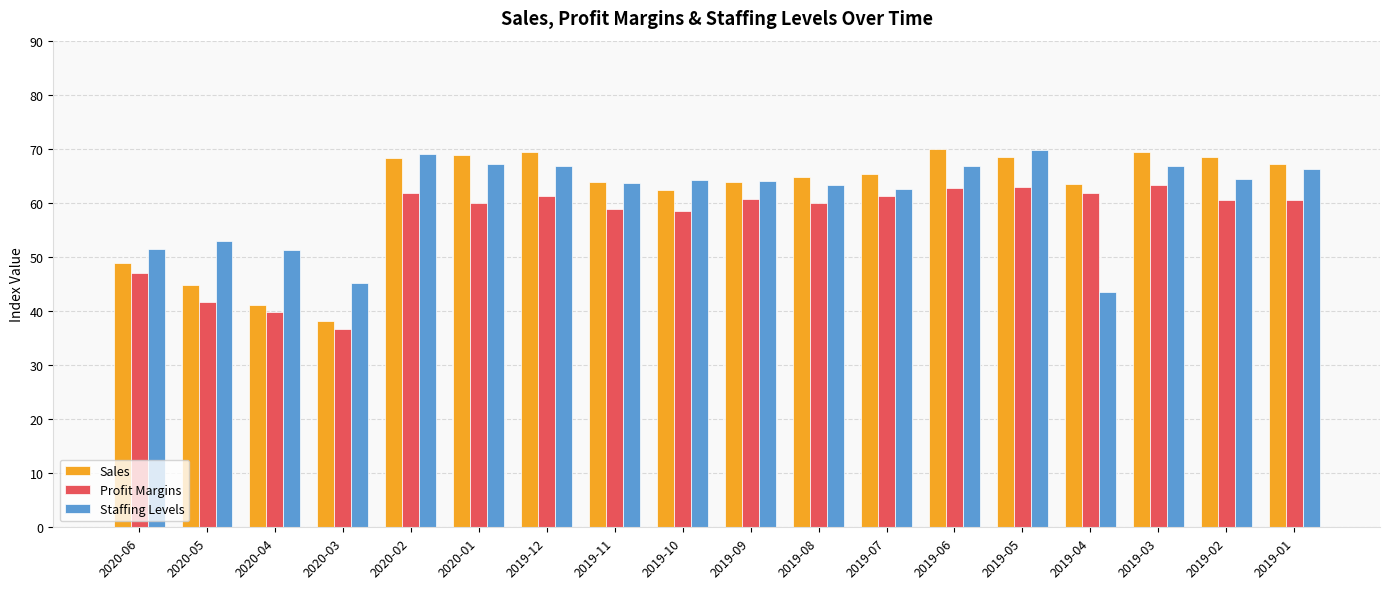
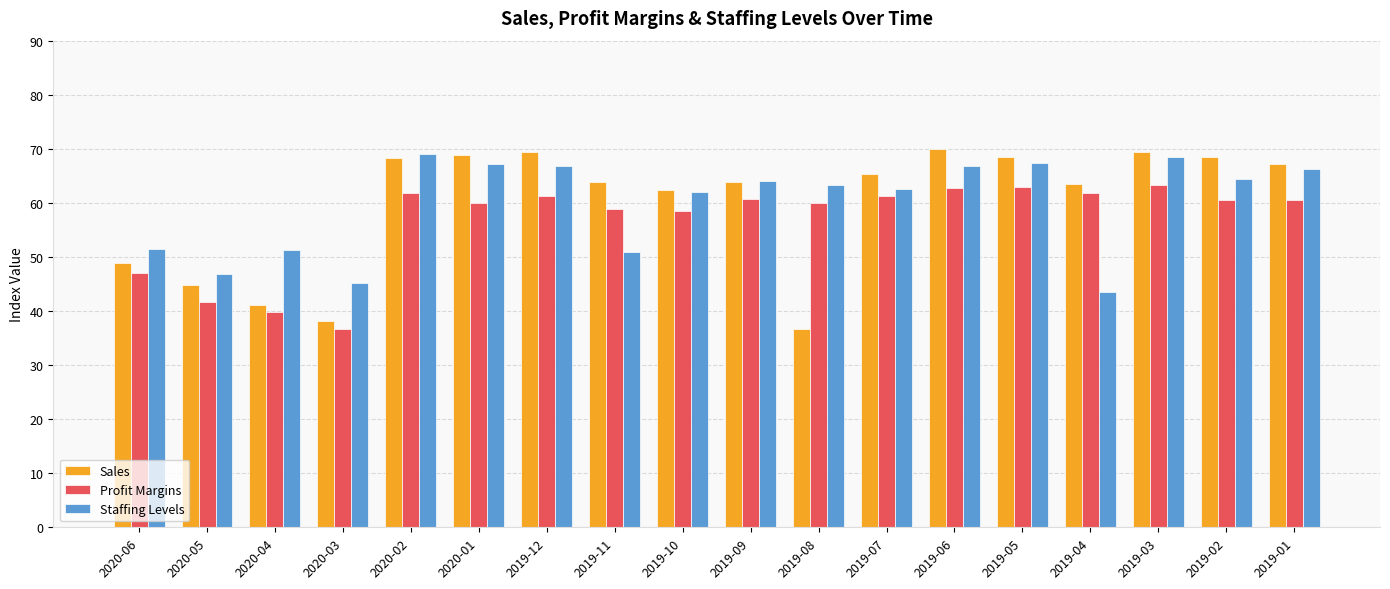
  {
    "Sales": {
      "2020-06": 49,
      "2020-05": 45,
      "2020-04": 41,
      "2020-03": 38,
      "2020-02": 68,
      "2020-01": 69,
      "2019-12": 70,
      "2019-11": 64,
      "2019-10": 62,
      "2019-09": 64,
-     "2019-08": 65,
+     "2019-08": 37,
      "2019-07": 65,
      "2019-06": 70,
      "2019-05": 68,
      "2019-04": 63,
      "2019-03": 69,
      "2019-02": 68,
      "2019-01": 67
    },
    "Profit Margins": {
      "2020-06": 47,
      "2020-05": 42,
      "2020-04": 40,
      "2020-03": 37,
      "2020-02": 62,
      "2020-01": 60,
      "2019-12": 61,
      "2019-11": 59,
      "2019-10": 59,
      "2019-09": 61,
      "2019-08": 60,
      "2019-07": 61,
      "2019-06": 63,
      "2019-05": 63,
      "2019-04": 62,
      "2019-03": 63,
      "2019-02": 61,
      "2019-01": 61
    },
    "Staffing Levels": {
      "2020-06": 51,
-     "2020-05": 53,
+     "2020-05": 47,
      "2020-04": 51,
      "2020-03": 45,
      "2020-02": 69,
      "2020-01": 67,
      "2019-12": 67,
-     "2019-11": 64,
-     "2019-10": 64,
+     "2019-11": 51,
+     "2019-10": 62,
      "2019-09": 64,
      "2019-08": 63,
      "2019-07": 63,
      "2019-06": 67,
-     "2019-05": 70,
+     "2019-05": 67,
      "2019-04": 44,
-     "2019-03": 67,
+     "2019-03": 69,
      "2019-02": 64,
      "2019-01": 66
    }
  }
